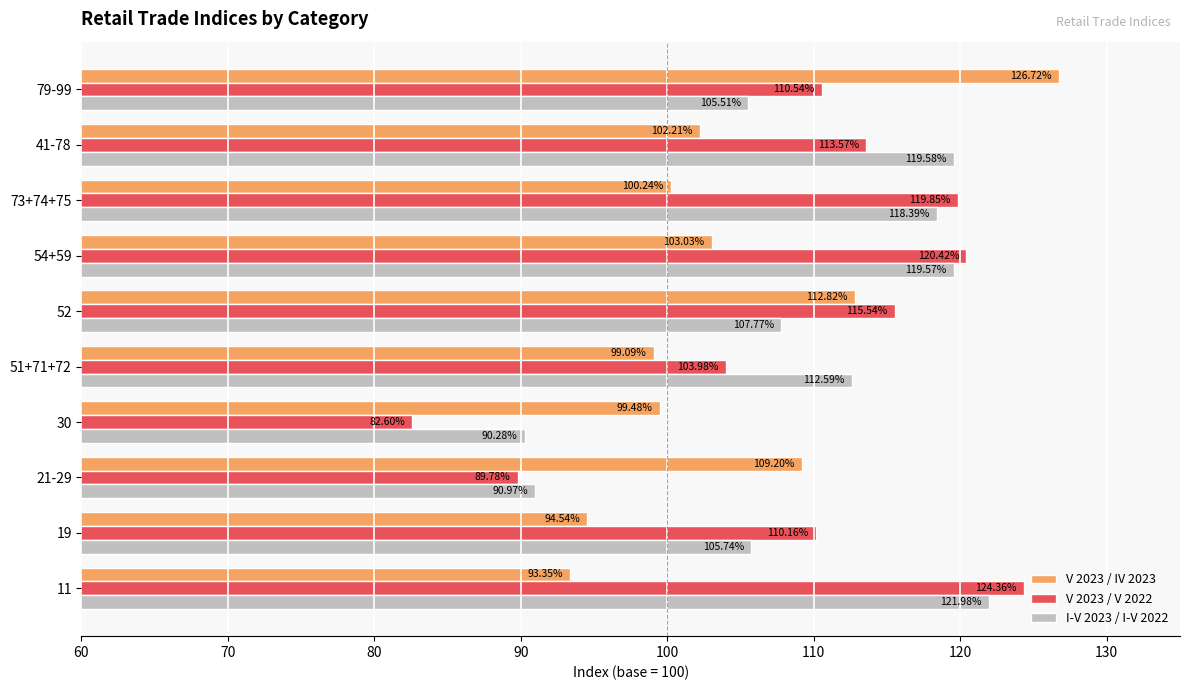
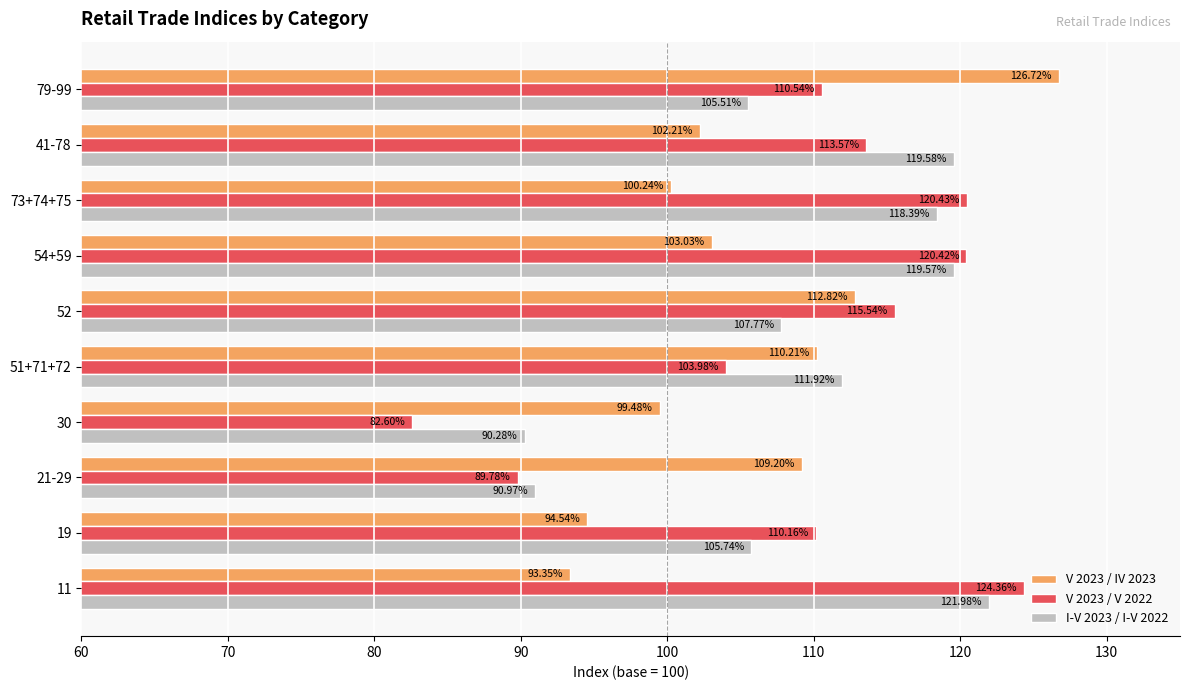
  {
    "V 2023 / IV 2023": {
      "79-99": "126.72%",
      "41-78": "102.21%",
      "73+74+75": "100.24%",
      "54+59": "103.03%",
      "52": "112.82%",
-     "51+71+72": "99.09%",
+     "51+71+72": "110.21%",
      "30": "99.48%",
      "21-29": "109.20%",
      "19": "94.54%",
      "11": "93.35%"
    },
    "V 2023 / V 2022": {
      "79-99": "110.54%",
      "41-78": "113.57%",
-     "73+74+75": "119.85%",
+     "73+74+75": "120.43%",
      "54+59": "120.42%",
      "52": "115.54%",
      "51+71+72": "103.98%",
      "30": "82.60%",
      "21-29": "89.78%",
      "19": "110.16%",
      "11": "124.36%"
    },
    "I-V 2023 / I-V 2022": {
      "79-99": "105.51%",
      "41-78": "119.58%",
      "73+74+75": "118.39%",
      "54+59": "119.57%",
      "52": "107.77%",
-     "51+71+72": "112.59%",
+     "51+71+72": "111.92%",
      "30": "90.28%",
      "21-29": "90.97%",
      "19": "105.74%",
      "11": "121.98%"
    }
  }
